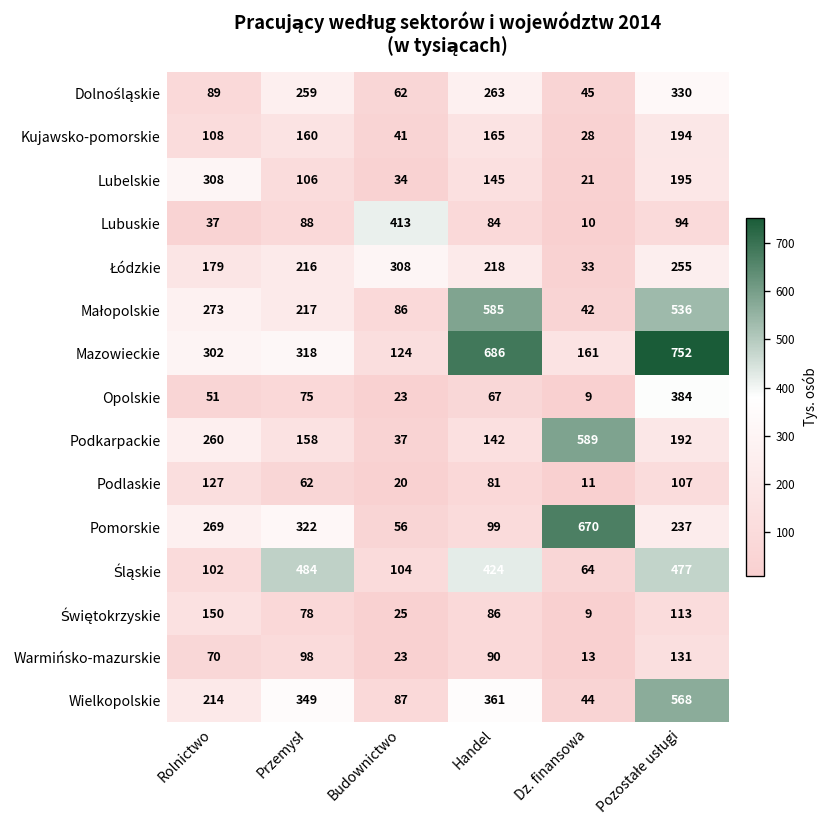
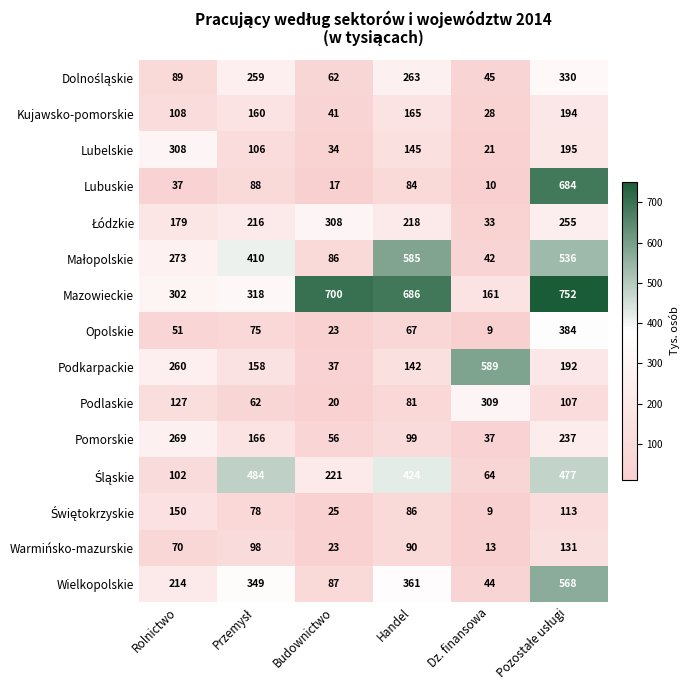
  {
    "Dolnośląskie": {
      "Rolnictwo": 89,
      "Przemysł": 259,
      "Budownictwo": 62,
      "Handel": 263,
      "Dz. finansowa": 45,
      "Pozostałe usługi": 330
    },
    "Kujawsko-pomorskie": {
      "Rolnictwo": 108,
      "Przemysł": 160,
      "Budownictwo": 41,
      "Handel": 165,
      "Dz. finansowa": 28,
      "Pozostałe usługi": 194
    },
    "Lubelskie": {
      "Rolnictwo": 308,
      "Przemysł": 106,
      "Budownictwo": 34,
      "Handel": 145,
      "Dz. finansowa": 21,
      "Pozostałe usługi": 195
    },
    "Lubuskie": {
      "Rolnictwo": 37,
      "Przemysł": 88,
-     "Budownictwo": 413,
+     "Budownictwo": 17,
      "Handel": 84,
      "Dz. finansowa": 10,
-     "Pozostałe usługi": 94
+     "Pozostałe usługi": 684
    },
    "Łódzkie": {
      "Rolnictwo": 179,
      "Przemysł": 216,
      "Budownictwo": 308,
      "Handel": 218,
      "Dz. finansowa": 33,
      "Pozostałe usługi": 255
    },
    "Małopolskie": {
      "Rolnictwo": 273,
-     "Przemysł": 217,
+     "Przemysł": 410,
      "Budownictwo": 86,
      "Handel": 585,
      "Dz. finansowa": 42,
      "Pozostałe usługi": 536
    },
    "Mazowieckie": {
      "Rolnictwo": 302,
      "Przemysł": 318,
-     "Budownictwo": 124,
+     "Budownictwo": 700,
      "Handel": 686,
      "Dz. finansowa": 161,
      "Pozostałe usługi": 752
    },
    "Opolskie": {
      "Rolnictwo": 51,
      "Przemysł": 75,
      "Budownictwo": 23,
      "Handel": 67,
      "Dz. finansowa": 9,
      "Pozostałe usługi": 384
    },
    "Podkarpackie": {
      "Rolnictwo": 260,
      "Przemysł": 158,
      "Budownictwo": 37,
      "Handel": 142,
      "Dz. finansowa": 589,
      "Pozostałe usługi": 192
    },
    "Podlaskie": {
      "Rolnictwo": 127,
      "Przemysł": 62,
      "Budownictwo": 20,
      "Handel": 81,
-     "Dz. finansowa": 11,
+     "Dz. finansowa": 309,
      "Pozostałe usługi": 107
    },
    "Pomorskie": {
      "Rolnictwo": 269,
-     "Przemysł": 322,
+     "Przemysł": 166,
      "Budownictwo": 56,
      "Handel": 99,
-     "Dz. finansowa": 670,
+     "Dz. finansowa": 37,
      "Pozostałe usługi": 237
    },
    "Śląskie": {
      "Rolnictwo": 102,
      "Przemysł": 484,
-     "Budownictwo": 104,
+     "Budownictwo": 221,
      "Dz. finansowa": 64,
      "Pozostałe usługi": 477
    },
    "Świętokrzyskie": {
      "Rolnictwo": 150,
      "Przemysł": 78,
      "Budownictwo": 25,
      "Handel": 86,
      "Dz. finansowa": 9,
      "Pozostałe usługi": 113
    },
    "Warmińsko-mazurskie": {
      "Rolnictwo": 70,
      "Przemysł": 98,
      "Budownictwo": 23,
      "Handel": 90,
      "Dz. finansowa": 13,
      "Pozostałe usługi": 131
    },
    "Wielkopolskie": {
      "Rolnictwo": 214,
      "Przemysł": 349,
      "Budownictwo": 87,
      "Handel": 361,
      "Dz. finansowa": 44,
      "Pozostałe usługi": 568
    }
  }
